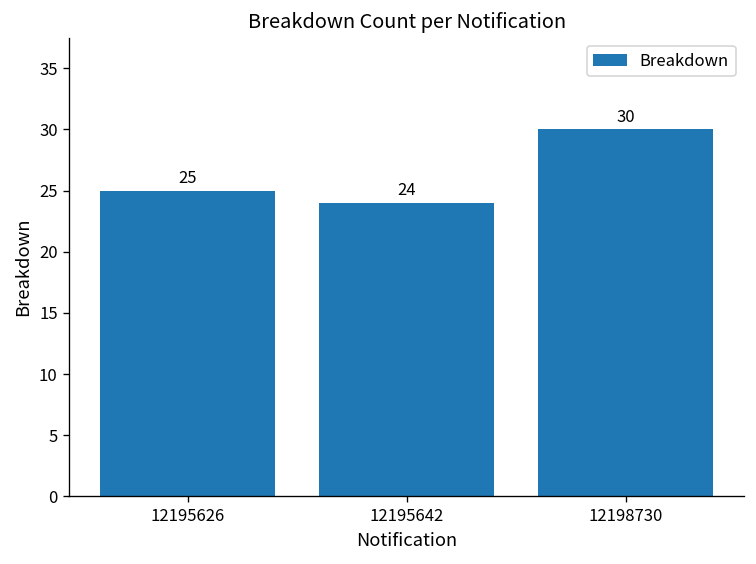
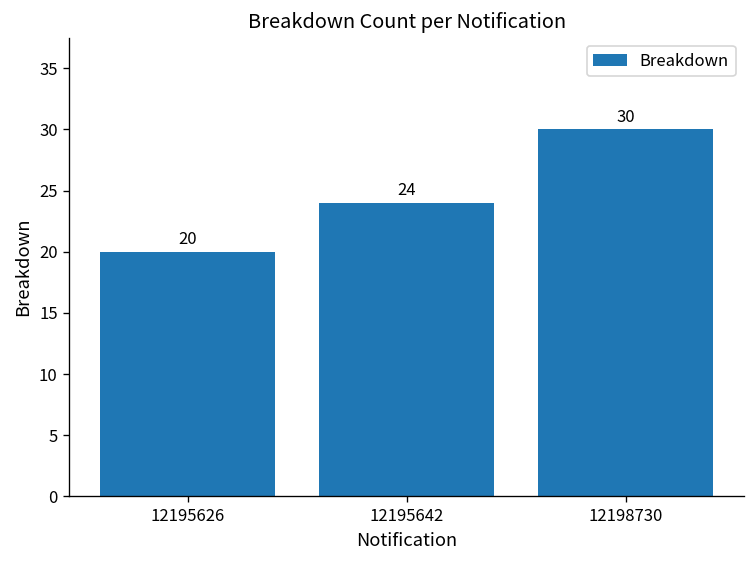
  {
-   "12195626": 25,
+   "12195626": 20,
    "12195642": 24,
    "12198730": 30
  }
